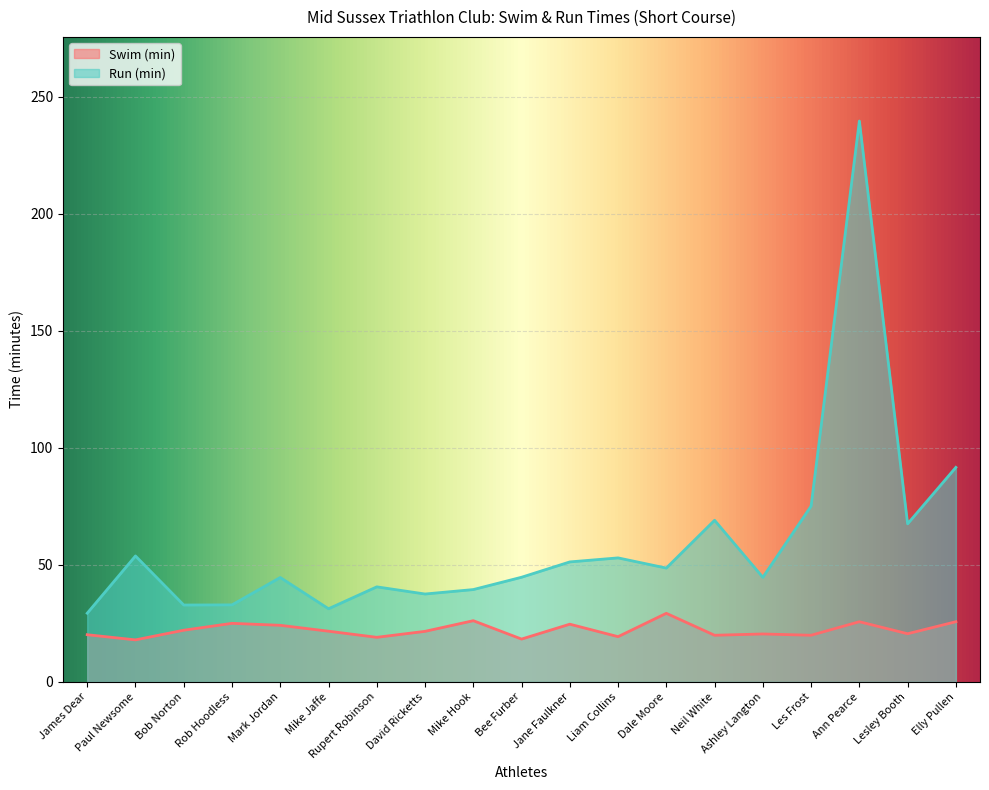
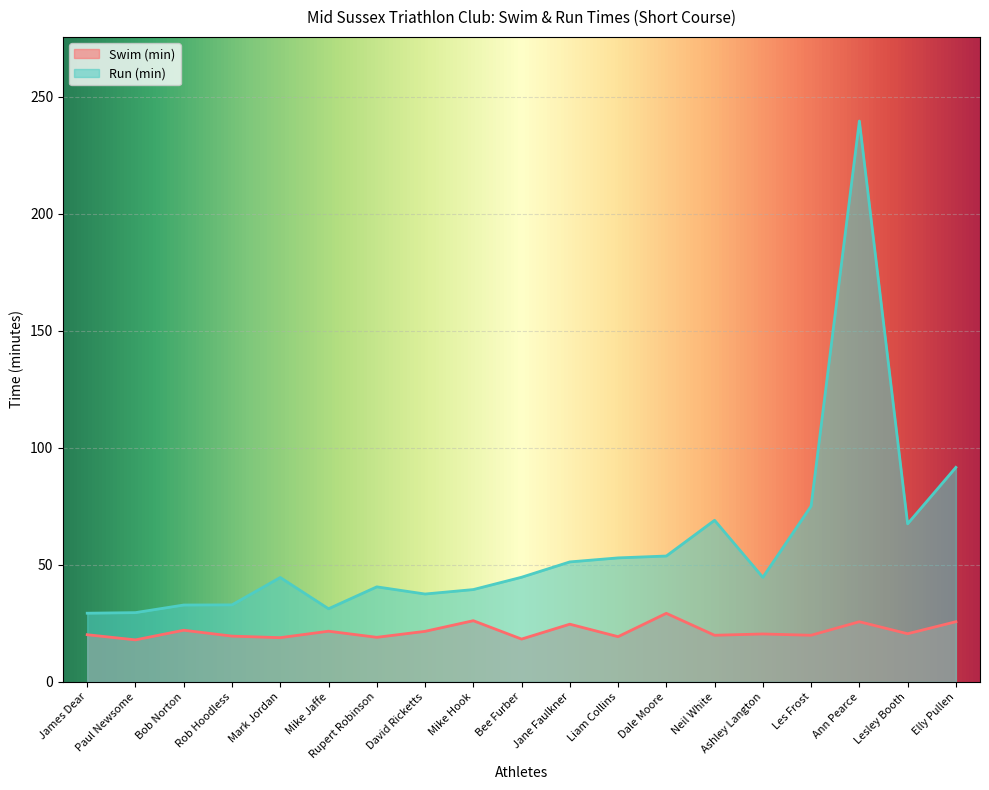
  {
    "Swim (min)": {
      "James Dear": 20,
      "Paul Newsome": 18,
      "Bob Norton": 22,
-     "Rob Hoodless": 25,
-     "Mark Jordan": 24,
+     "Rob Hoodless": 20,
+     "Mark Jordan": 19,
      "Mike Jaffe": 22,
      "Rupert Robinson": 19,
      "David Ricketts": 22,
      "Mike Hook": 26,
      "Bee Furber": 18,
      "Jane Faulkner": 25,
      "Liam Collins": 19,
      "Dale Moore": 29,
      "Neil White": 20,
      "Ashley Langton": 21,
      "Les Frost": 20,
      "Ann Pearce": 26,
      "Lesley Booth": 21,
      "Elly Pullen": 26
    },
    "Run (min)": {
      "James Dear": 29,
-     "Paul Newsome": 54,
+     "Paul Newsome": 30,
      "Bob Norton": 33,
      "Rob Hoodless": 33,
      "Mark Jordan": 45,
      "Mike Jaffe": 31,
      "Rupert Robinson": 41,
      "David Ricketts": 38,
      "Mike Hook": 39,
      "Bee Furber": 45,
      "Jane Faulkner": 51,
      "Liam Collins": 53,
-     "Dale Moore": 49,
+     "Dale Moore": 54,
      "Neil White": 69,
      "Ashley Langton": 45,
      "Les Frost": 75,
      "Ann Pearce": 240,
      "Lesley Booth": 68,
      "Elly Pullen": 92
    }
  }
